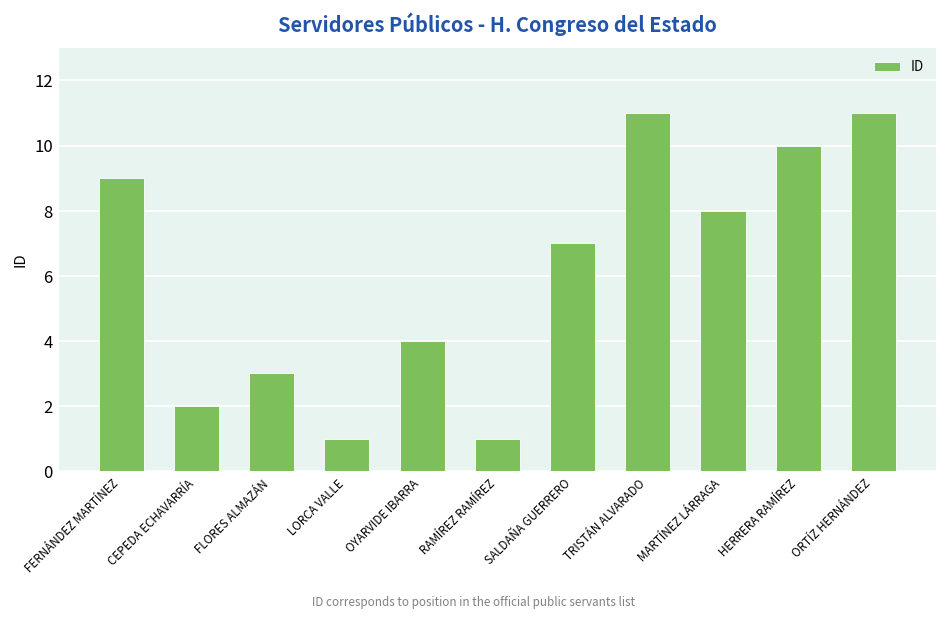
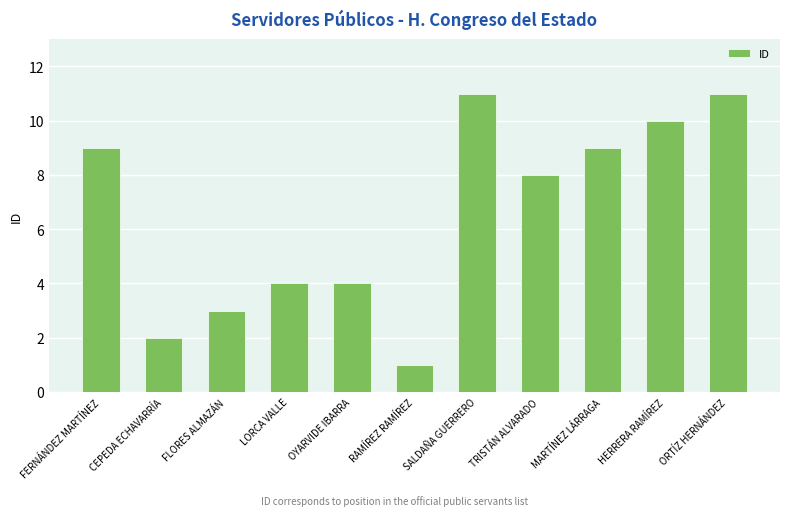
  {
    "FERNÁNDEZ MARTÍNEZ": 9,
    "CEPEDA ECHAVARRÍA": 2,
    "FLORES ALMAZÁN": 3,
-   "LORCA VALLE": 1,
+   "LORCA VALLE": 4,
    "OYARVIDE IBARRA": 4,
    "RAMÍREZ RAMÍREZ": 1,
-   "SALDAÑA GUERRERO": 7,
-   "TRISTÁN ALVARADO": 11,
-   "MARTÍNEZ LÁRRAGA": 8,
+   "SALDAÑA GUERRERO": 11,
+   "TRISTÁN ALVARADO": 8,
+   "MARTÍNEZ LÁRRAGA": 9,
    "HERRERA RAMÍREZ": 10,
    "ORTÍZ HERNÁNDEZ": 11
  }
